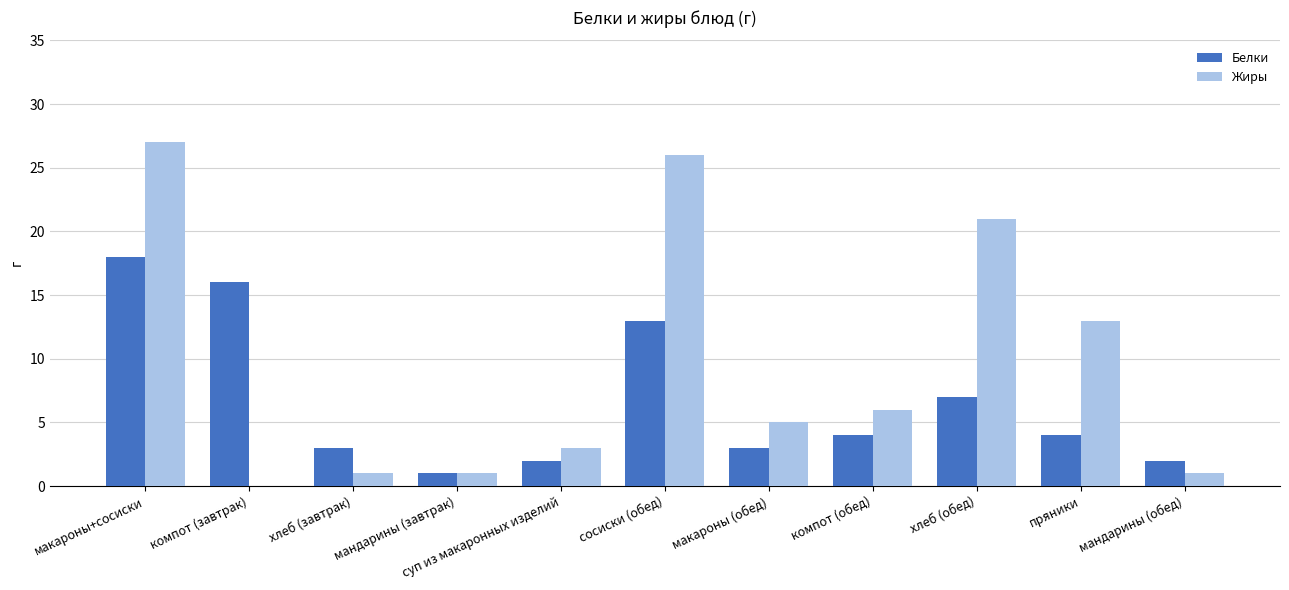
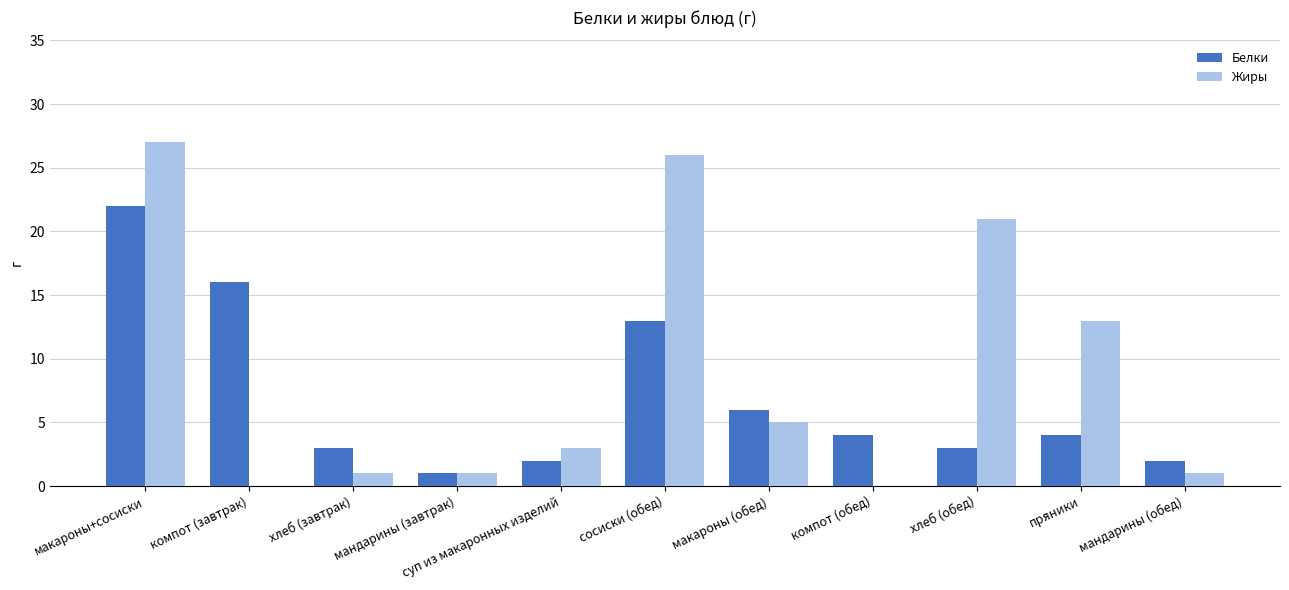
  {
    "Белки": {
-     "макароны+сосиски": 18,
+     "макароны+сосиски": 22,
      "компот (завтрак)": 16,
      "хлеб (завтрак)": 3,
      "мандарины (завтрак)": 1,
      "суп из макаронных изделий": 2,
      "сосиски (обед)": 13,
-     "макароны (обед)": 3,
+     "макароны (обед)": 6,
      "компот (обед)": 4,
-     "хлеб (обед)": 7,
+     "хлеб (обед)": 3,
      "пряники": 4,
      "мандарины (обед)": 2
    },
    "Жиры": {
      "макароны+сосиски": 27,
      "компот (завтрак)": 0,
      "хлеб (завтрак)": 1,
      "мандарины (завтрак)": 1,
      "суп из макаронных изделий": 3,
      "сосиски (обед)": 26,
      "макароны (обед)": 5,
-     "компот (обед)": 6,
+     "компот (обед)": 0,
      "хлеб (обед)": 21,
      "пряники": 13,
      "мандарины (обед)": 1
    }
  }
